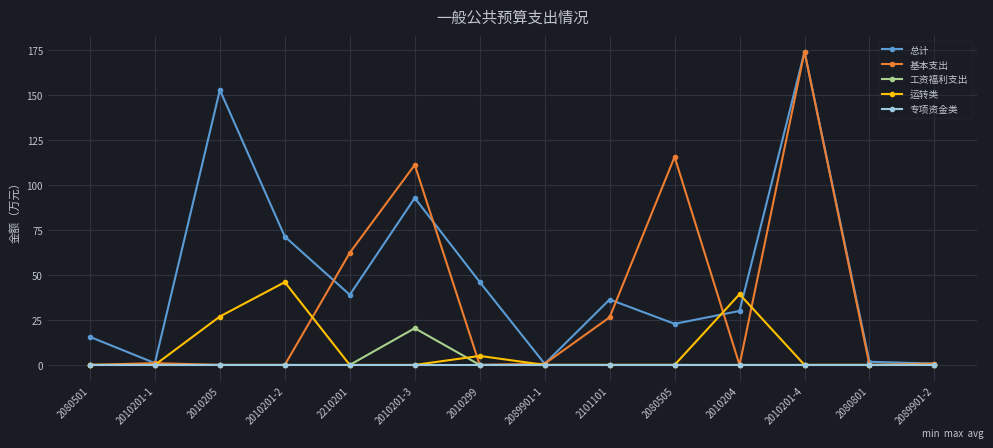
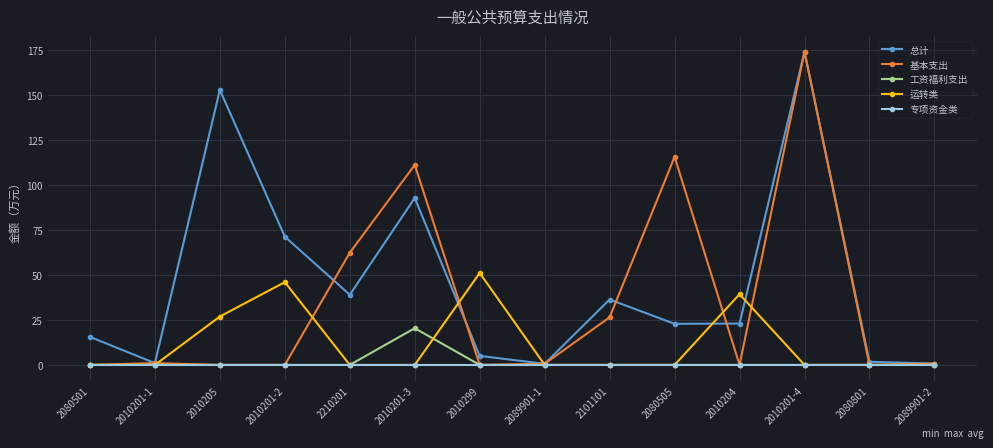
  {
    "总计": {
      "2080501": 16,
      "2010205": 153,
      "2010201-2": 71,
      "2210201": 39,
      "2010201-3": 93,
-     "2010299": 46,
+     "2010299": 5,
      "2101101": 36,
      "2080505": 23,
-     "2010204": 30,
+     "2010204": 23,
      "2080801": 2
    },
    "基本支出": {
      "2210201": 62,
      "2010201-3": 111,
      "2101101": 26,
      "2080505": 116
    },
    "工资福利支出": {
      "2010201-3": 20
    },
    "运转类": {
      "2010205": 27,
      "2010201-2": 46,
-     "2010299": 5,
+     "2010299": 51,
      "2010204": 39
    }
  }
